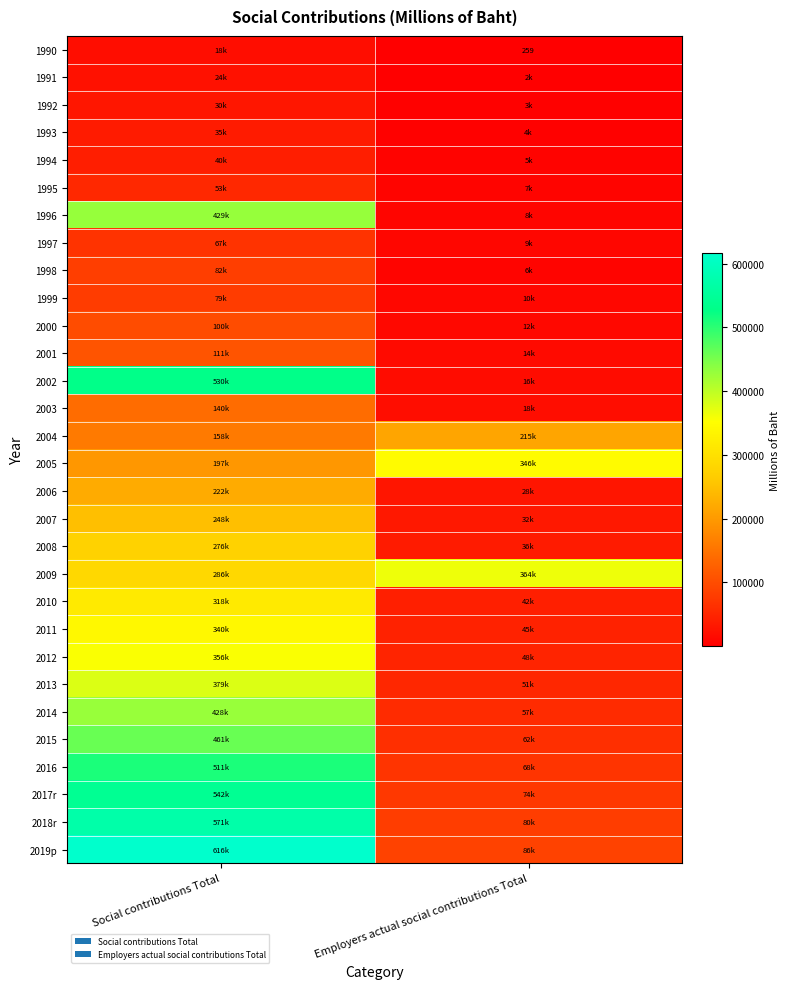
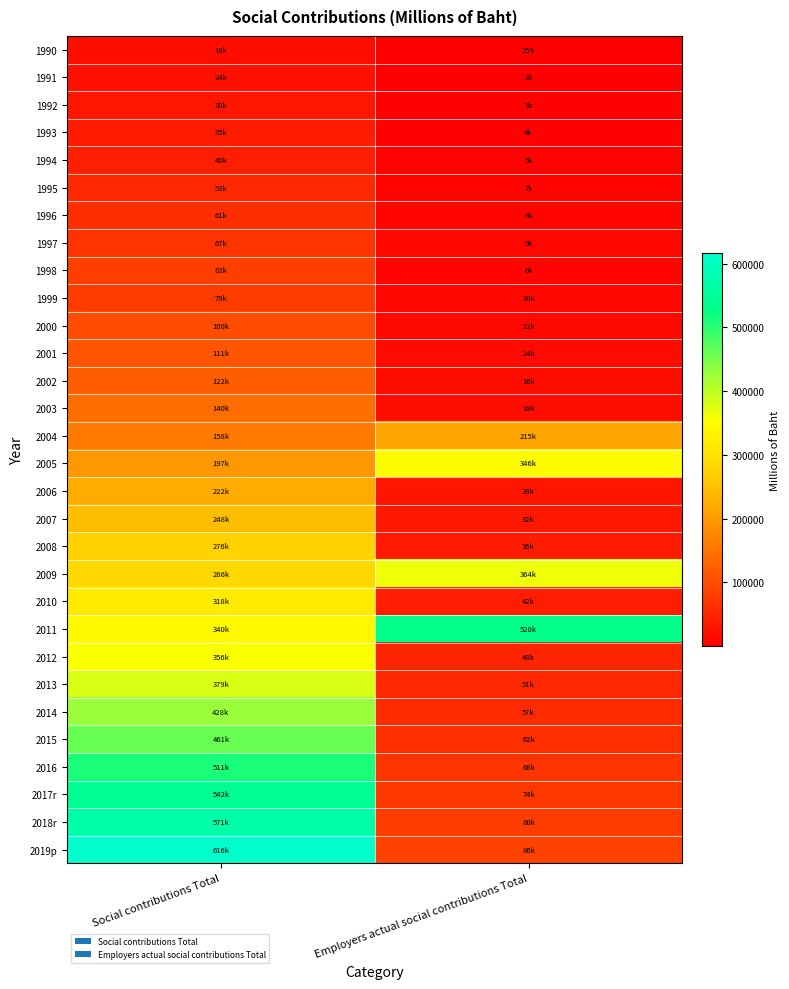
  {
    "1990": {
      "Social contributions Total": "18k",
      "Employers actual social contributions Total": "259"
    },
    "1991": {
      "Social contributions Total": "24k",
      "Employers actual social contributions Total": "2k"
    },
    "1992": {
      "Social contributions Total": "30k",
      "Employers actual social contributions Total": "3k"
    },
    "1993": {
      "Social contributions Total": "35k",
      "Employers actual social contributions Total": "4k"
    },
    "1994": {
      "Social contributions Total": "40k",
      "Employers actual social contributions Total": "5k"
    },
    "1995": {
      "Social contributions Total": "53k",
      "Employers actual social contributions Total": "7k"
    },
    "1996": {
-     "Social contributions Total": "429k",
+     "Social contributions Total": "61k",
      "Employers actual social contributions Total": "8k"
    },
    "1997": {
      "Social contributions Total": "67k",
      "Employers actual social contributions Total": "9k"
    },
    "1998": {
      "Social contributions Total": "82k",
      "Employers actual social contributions Total": "6k"
    },
    "1999": {
      "Social contributions Total": "79k",
      "Employers actual social contributions Total": "10k"
    },
    "2000": {
      "Social contributions Total": "100k",
      "Employers actual social contributions Total": "12k"
    },
    "2001": {
      "Social contributions Total": "111k",
      "Employers actual social contributions Total": "14k"
    },
    "2002": {
-     "Social contributions Total": "530k",
+     "Social contributions Total": "122k",
      "Employers actual social contributions Total": "16k"
    },
    "2003": {
      "Social contributions Total": "140k",
      "Employers actual social contributions Total": "18k"
    },
    "2004": {
      "Social contributions Total": "158k",
      "Employers actual social contributions Total": "215k"
    },
    "2005": {
      "Social contributions Total": "197k",
      "Employers actual social contributions Total": "346k"
    },
    "2006": {
      "Social contributions Total": "222k",
      "Employers actual social contributions Total": "28k"
    },
    "2007": {
      "Social contributions Total": "248k",
      "Employers actual social contributions Total": "32k"
    },
    "2008": {
      "Social contributions Total": "276k",
      "Employers actual social contributions Total": "36k"
    },
    "2009": {
      "Social contributions Total": "286k",
      "Employers actual social contributions Total": "364k"
    },
    "2010": {
      "Social contributions Total": "318k",
      "Employers actual social contributions Total": "42k"
    },
    "2011": {
      "Social contributions Total": "340k",
-     "Employers actual social contributions Total": "45k"
+     "Employers actual social contributions Total": "528k"
    },
    "2012": {
      "Social contributions Total": "356k",
      "Employers actual social contributions Total": "48k"
    },
    "2013": {
      "Social contributions Total": "379k",
      "Employers actual social contributions Total": "51k"
    },
    "2014": {
      "Social contributions Total": "428k",
      "Employers actual social contributions Total": "57k"
    },
    "2015": {
      "Social contributions Total": "461k",
      "Employers actual social contributions Total": "62k"
    },
    "2016": {
      "Social contributions Total": "511k",
      "Employers actual social contributions Total": "68k"
    },
    "2017r": {
      "Social contributions Total": "542k",
      "Employers actual social contributions Total": "74k"
    },
    "2018r": {
      "Social contributions Total": "571k",
      "Employers actual social contributions Total": "80k"
    },
    "2019p": {
      "Social contributions Total": "616k",
      "Employers actual social contributions Total": "86k"
    }
  }
